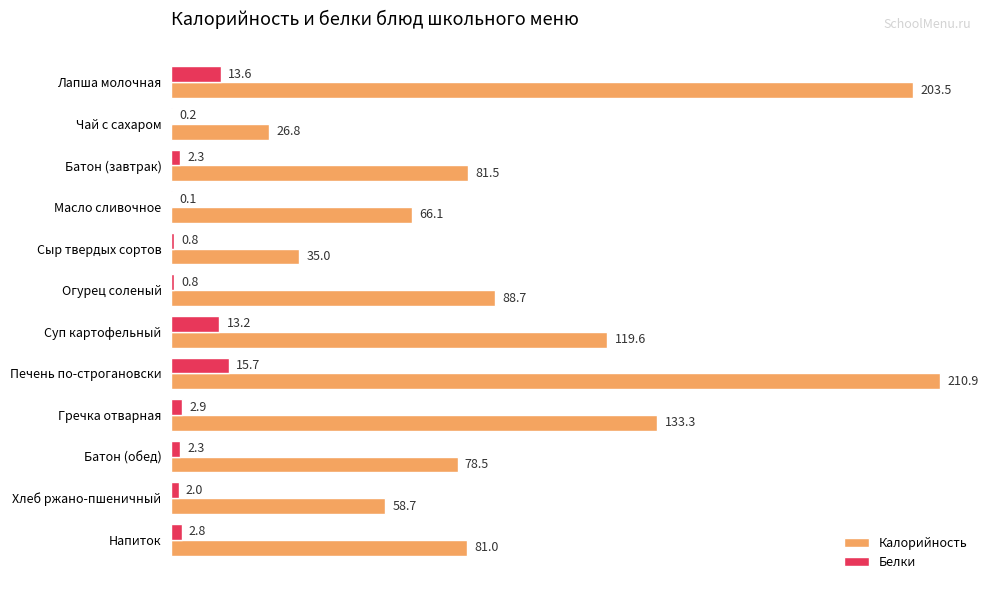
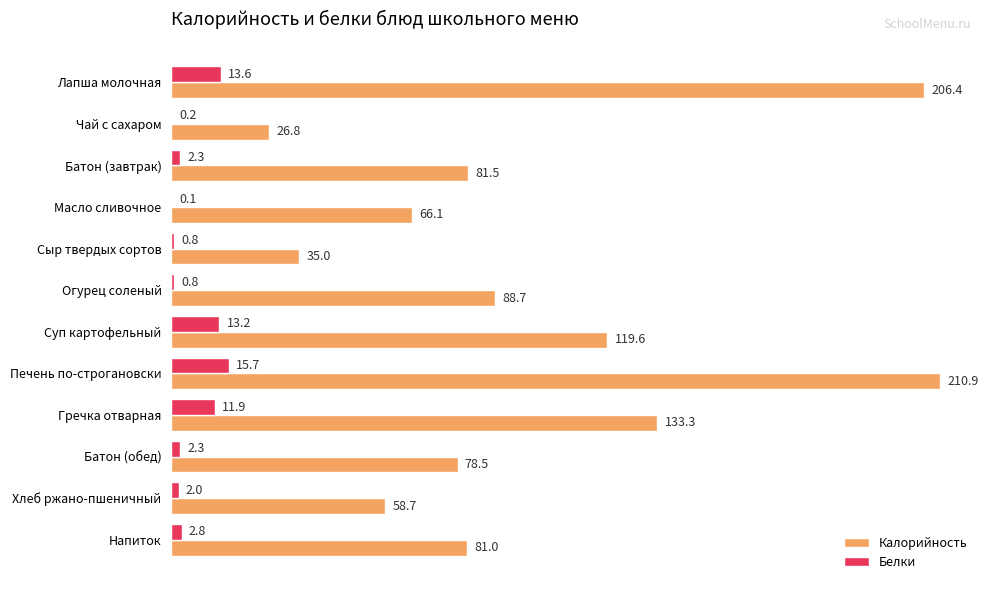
  {
    "Калорийность": {
-     "Лапша молочная": 203.5,
+     "Лапша молочная": 206.4,
      "Чай с сахаром": 26.8,
      "Батон (завтрак)": 81.5,
      "Масло сливочное": 66.1,
      "Сыр твердых сортов": 35.0,
      "Огурец соленый": 88.7,
      "Суп картофельный": 119.6,
      "Печень по-строгановски": 210.9,
      "Гречка отварная": 133.3,
      "Батон (обед)": 78.5,
      "Хлеб ржано-пшеничный": 58.7,
      "Напиток": 81.0
    },
    "Белки": {
      "Лапша молочная": 13.6,
      "Чай с сахаром": 0.2,
      "Батон (завтрак)": 2.3,
      "Масло сливочное": 0.1,
      "Сыр твердых сортов": 0.8,
      "Огурец соленый": 0.8,
      "Суп картофельный": 13.2,
      "Печень по-строгановски": 15.7,
-     "Гречка отварная": 2.9,
+     "Гречка отварная": 11.9,
      "Батон (обед)": 2.3,
      "Хлеб ржано-пшеничный": 2.0,
      "Напиток": 2.8
    }
  }
